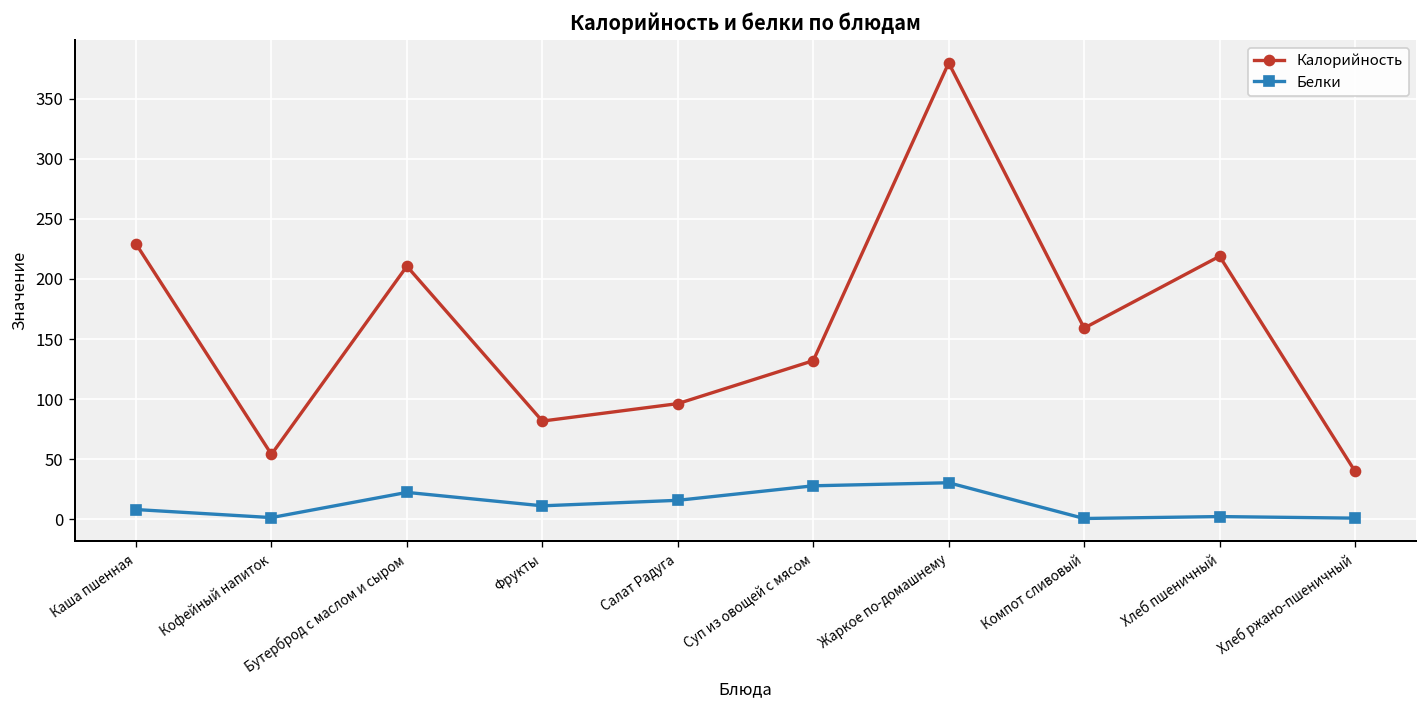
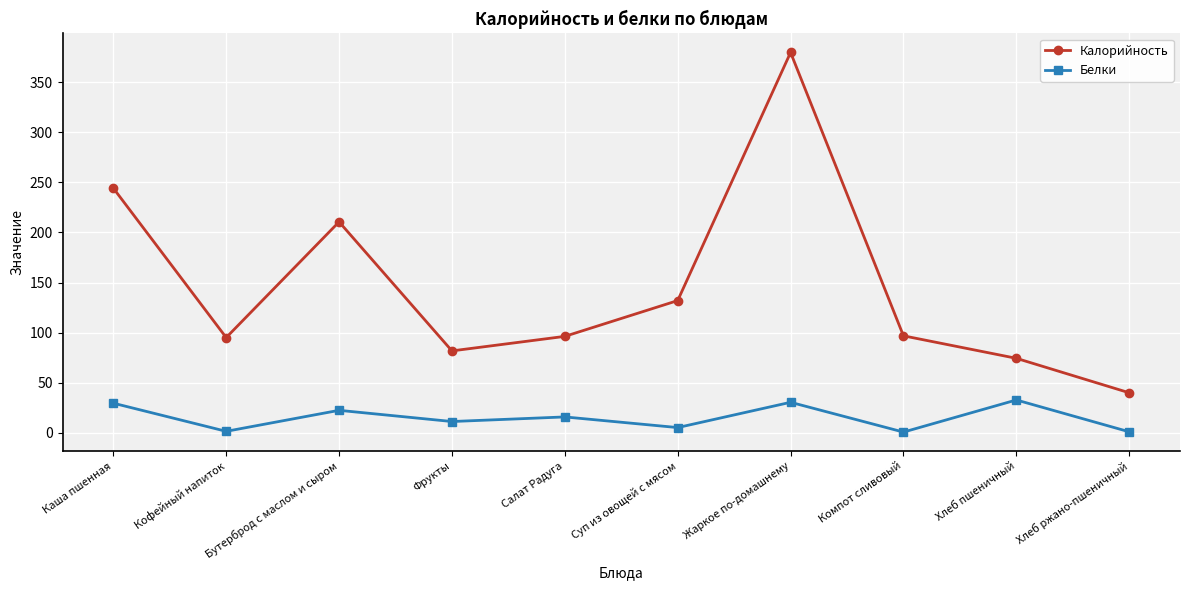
  {
    "Калорийность": {
-     "Каша пшенная": 229,
-     "Кофейный напиток": 54,
+     "Каша пшенная": 244,
+     "Кофейный напиток": 95,
      "Бутерброд с маслом и сыром": 211,
      "Фрукты": 82,
      "Салат Радуга": 96,
      "Суп из овощей с мясом": 132,
      "Жаркое по-домашнему": 380,
-     "Компот сливовый": 159,
-     "Хлеб пшеничный": 219,
+     "Компот сливовый": 97,
+     "Хлеб пшеничный": 74,
      "Хлеб ржано-пшеничный": 40
    },
    "Белки": {
-     "Каша пшенная": 8,
+     "Каша пшенная": 30,
      "Кофейный напиток": 2,
      "Бутерброд с маслом и сыром": 22,
      "Фрукты": 11,
      "Салат Радуга": 16,
-     "Суп из овощей с мясом": 28,
+     "Суп из овощей с мясом": 5,
      "Жаркое по-домашнему": 31,
      "Компот сливовый": 1,
-     "Хлеб пшеничный": 2,
+     "Хлеб пшеничный": 33,
      "Хлеб ржано-пшеничный": 1
    }
  }
